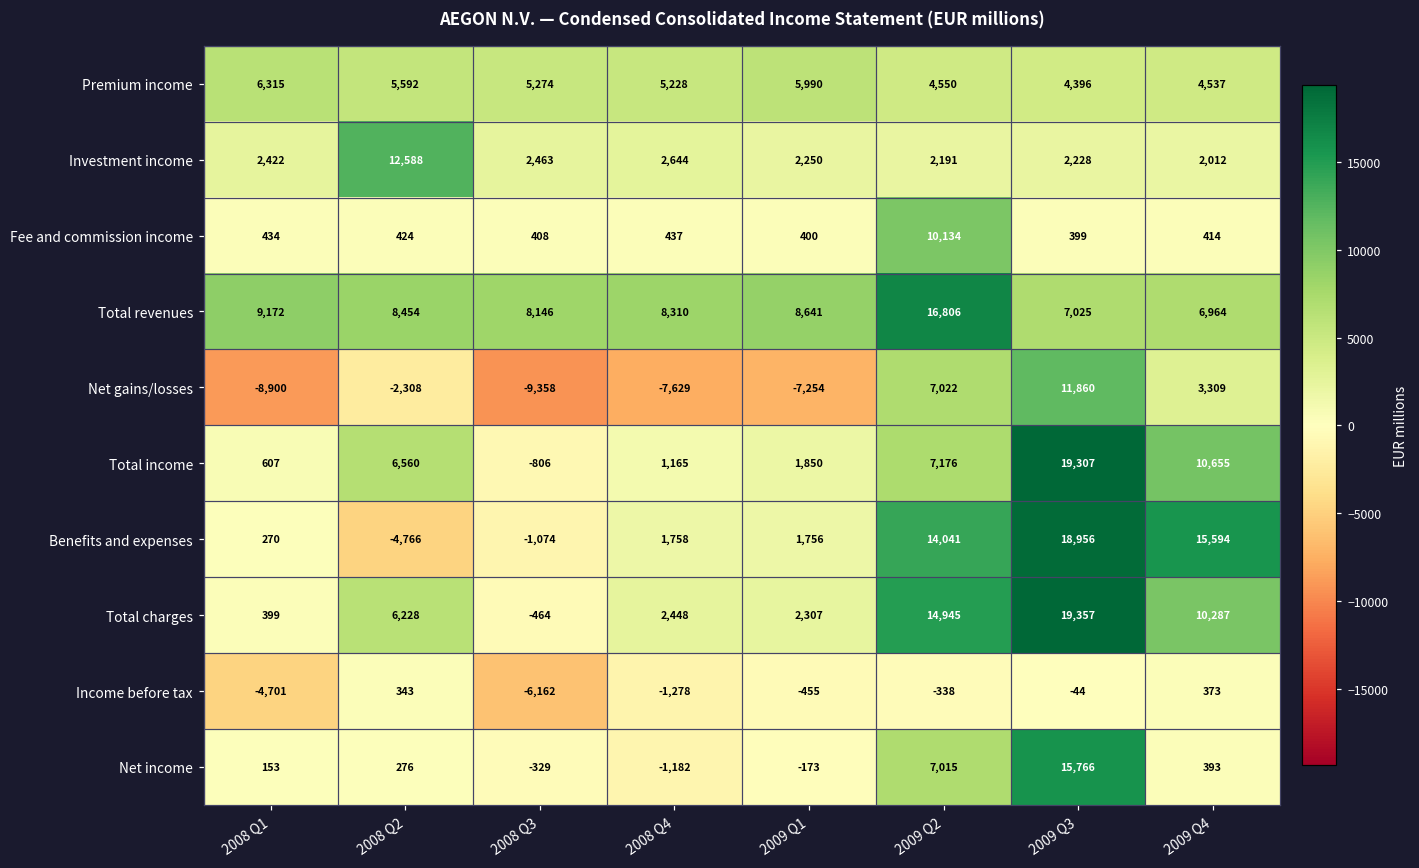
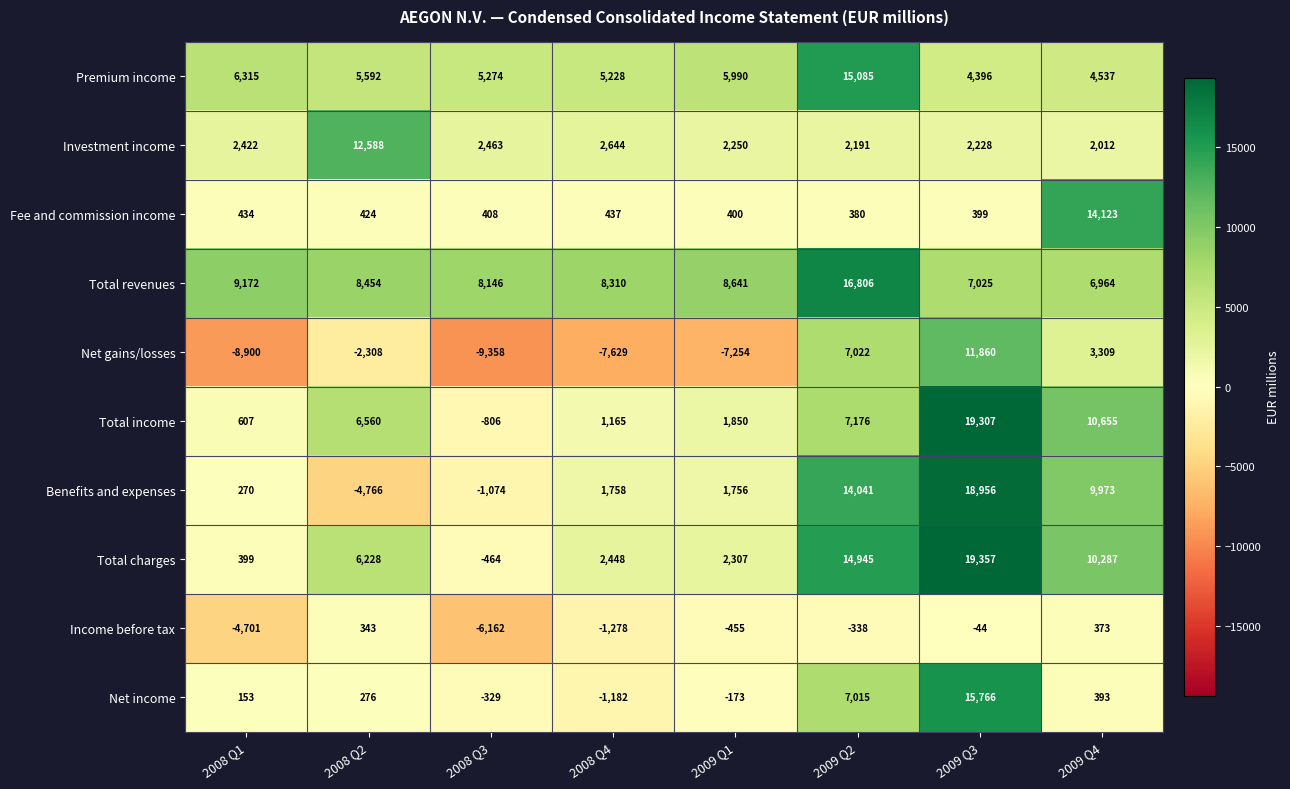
  {
    "Premium income": {
      "2008 Q1": "6,315",
      "2008 Q2": "5,592",
      "2008 Q3": "5,274",
      "2008 Q4": "5,228",
      "2009 Q1": "5,990",
-     "2009 Q2": "4,550",
+     "2009 Q2": "15,085",
      "2009 Q3": "4,396",
      "2009 Q4": "4,537"
    },
    "Investment income": {
      "2008 Q1": "2,422",
      "2008 Q2": "12,588",
      "2008 Q3": "2,463",
      "2008 Q4": "2,644",
      "2009 Q1": "2,250",
      "2009 Q2": "2,191",
      "2009 Q3": "2,228",
      "2009 Q4": "2,012"
    },
    "Fee and commission income": {
      "2008 Q1": "434",
      "2008 Q2": "424",
      "2008 Q3": "408",
      "2008 Q4": "437",
      "2009 Q1": "400",
-     "2009 Q2": "10,134",
+     "2009 Q2": "380",
      "2009 Q3": "399",
-     "2009 Q4": "414"
+     "2009 Q4": "14,123"
    },
    "Total revenues": {
      "2008 Q1": "9,172",
      "2008 Q2": "8,454",
      "2008 Q3": "8,146",
      "2008 Q4": "8,310",
      "2009 Q1": "8,641",
      "2009 Q2": "16,806",
      "2009 Q3": "7,025",
      "2009 Q4": "6,964"
    },
    "Net gains/losses": {
      "2008 Q1": "-8,900",
      "2008 Q2": "-2,308",
      "2008 Q3": "-9,358",
      "2008 Q4": "-7,629",
      "2009 Q1": "-7,254",
      "2009 Q2": "7,022",
      "2009 Q3": "11,860",
      "2009 Q4": "3,309"
    },
    "Total income": {
      "2008 Q1": "607",
      "2008 Q2": "6,560",
      "2008 Q3": "-806",
      "2008 Q4": "1,165",
      "2009 Q1": "1,850",
      "2009 Q2": "7,176",
      "2009 Q3": "19,307",
      "2009 Q4": "10,655"
    },
    "Benefits and expenses": {
      "2008 Q1": "270",
      "2008 Q2": "-4,766",
      "2008 Q3": "-1,074",
      "2008 Q4": "1,758",
      "2009 Q1": "1,756",
      "2009 Q2": "14,041",
      "2009 Q3": "18,956",
-     "2009 Q4": "15,594"
+     "2009 Q4": "9,973"
    },
    "Total charges": {
      "2008 Q1": "399",
      "2008 Q2": "6,228",
      "2008 Q3": "-464",
      "2008 Q4": "2,448",
      "2009 Q1": "2,307",
      "2009 Q2": "14,945",
      "2009 Q3": "19,357",
      "2009 Q4": "10,287"
    },
    "Income before tax": {
      "2008 Q1": "-4,701",
      "2008 Q2": "343",
      "2008 Q3": "-6,162",
      "2008 Q4": "-1,278",
      "2009 Q1": "-455",
      "2009 Q2": "-338",
      "2009 Q3": "-44",
      "2009 Q4": "373"
    },
    "Net income": {
      "2008 Q1": "153",
      "2008 Q2": "276",
      "2008 Q3": "-329",
      "2008 Q4": "-1,182",
      "2009 Q1": "-173",
      "2009 Q2": "7,015",
      "2009 Q3": "15,766",
      "2009 Q4": "393"
    }
  }
